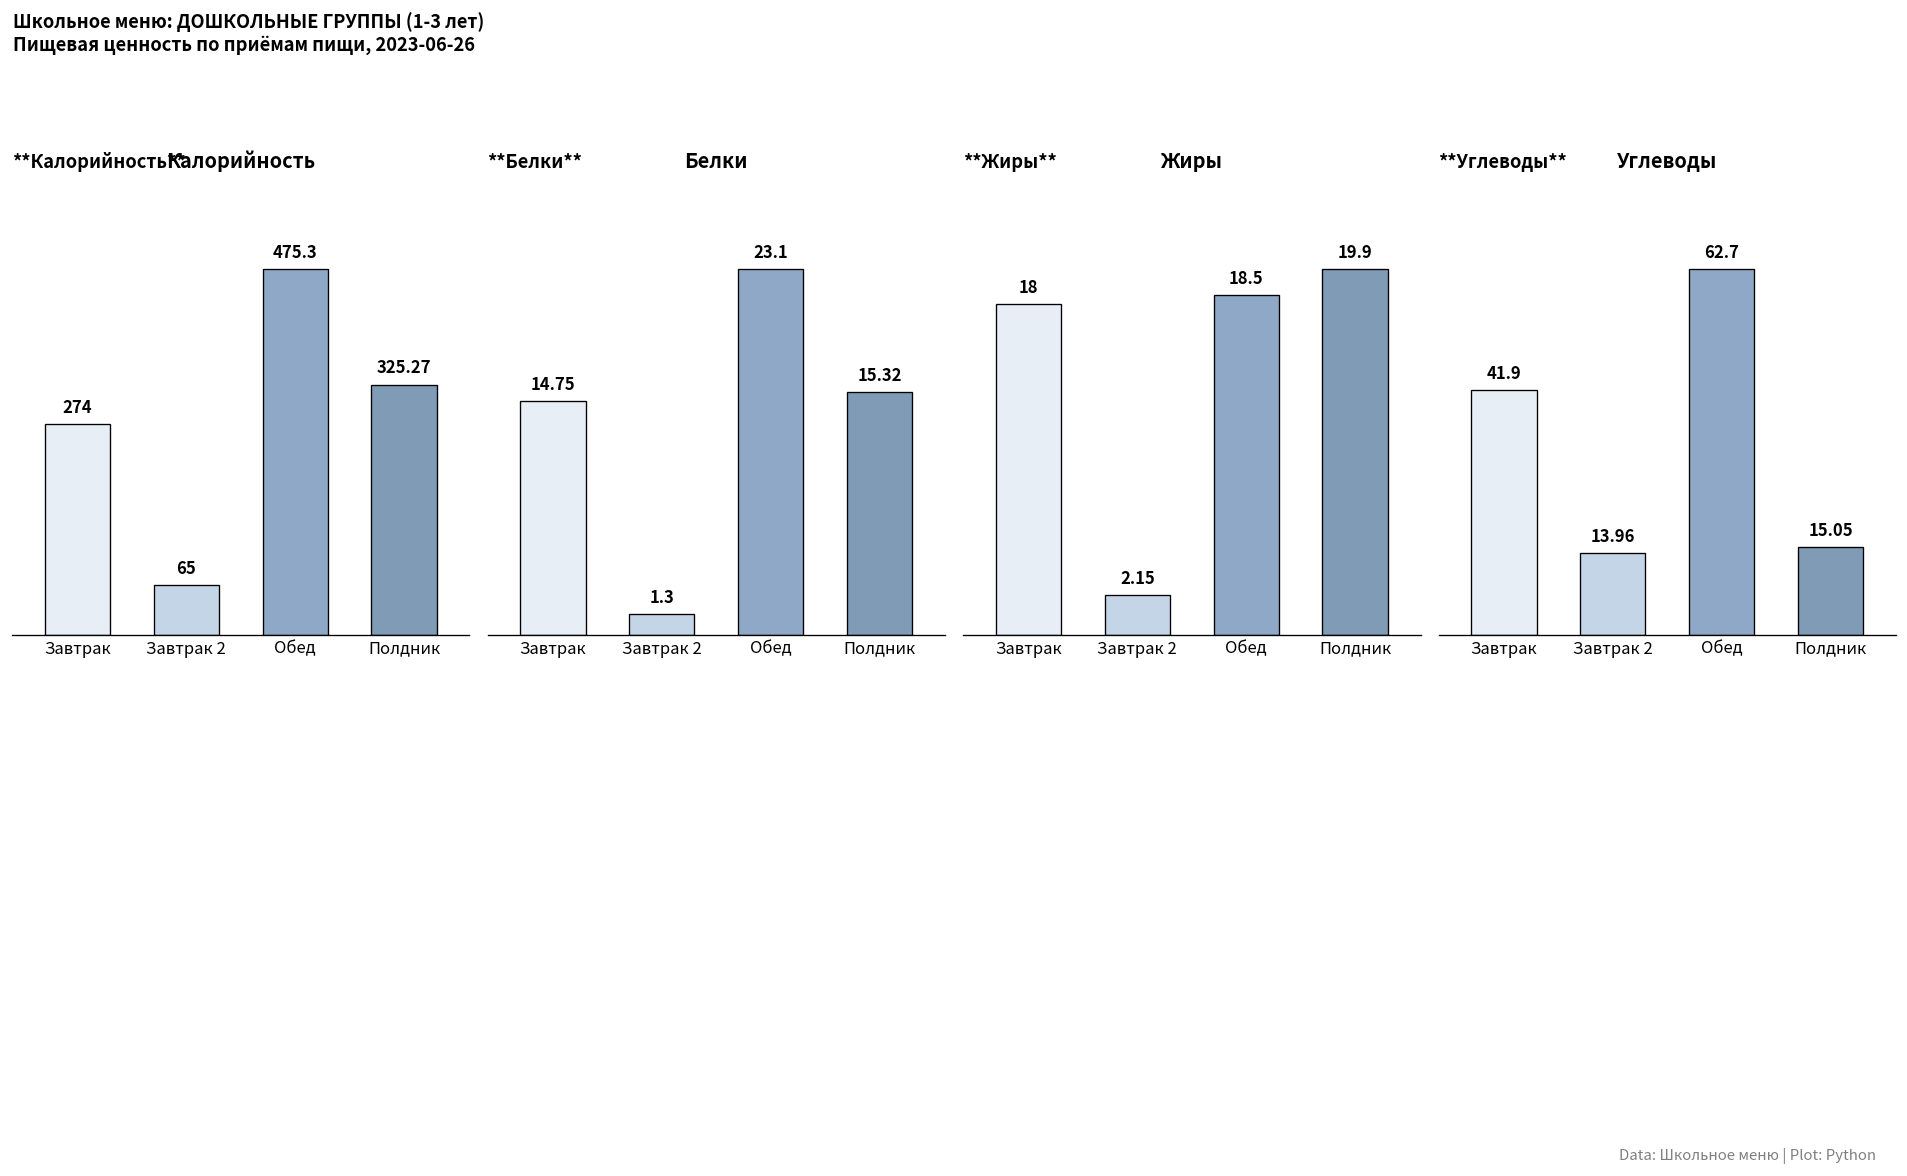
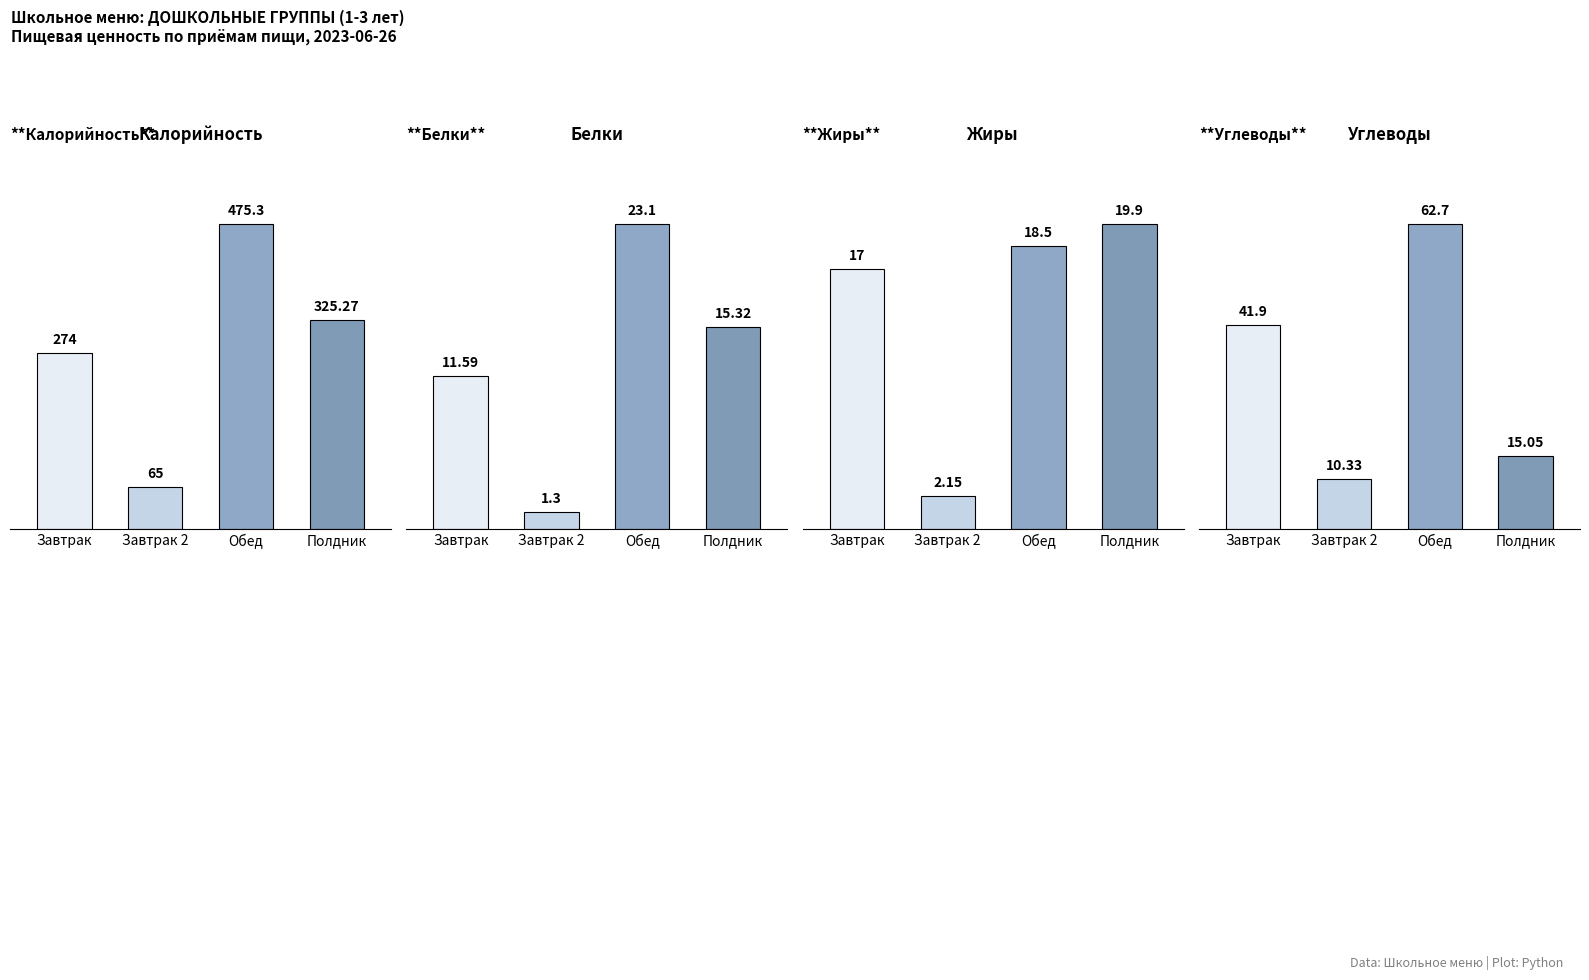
  {
    "Калорийность": {
      "Завтрак": 274,
      "Завтрак 2": 65,
      "Обед": 475.3,
      "Полдник": 325.27
    },
    "Белки": {
-     "Завтрак": 14.75,
+     "Завтрак": 11.59,
      "Завтрак 2": 1.3,
      "Обед": 23.1,
      "Полдник": 15.32
    },
    "Жиры": {
-     "Завтрак": 18,
+     "Завтрак": 17,
      "Завтрак 2": 2.15,
      "Обед": 18.5,
      "Полдник": 19.9
    },
    "Углеводы": {
      "Завтрак": 41.9,
-     "Завтрак 2": 13.96,
+     "Завтрак 2": 10.33,
      "Обед": 62.7,
      "Полдник": 15.05
    }
  }
